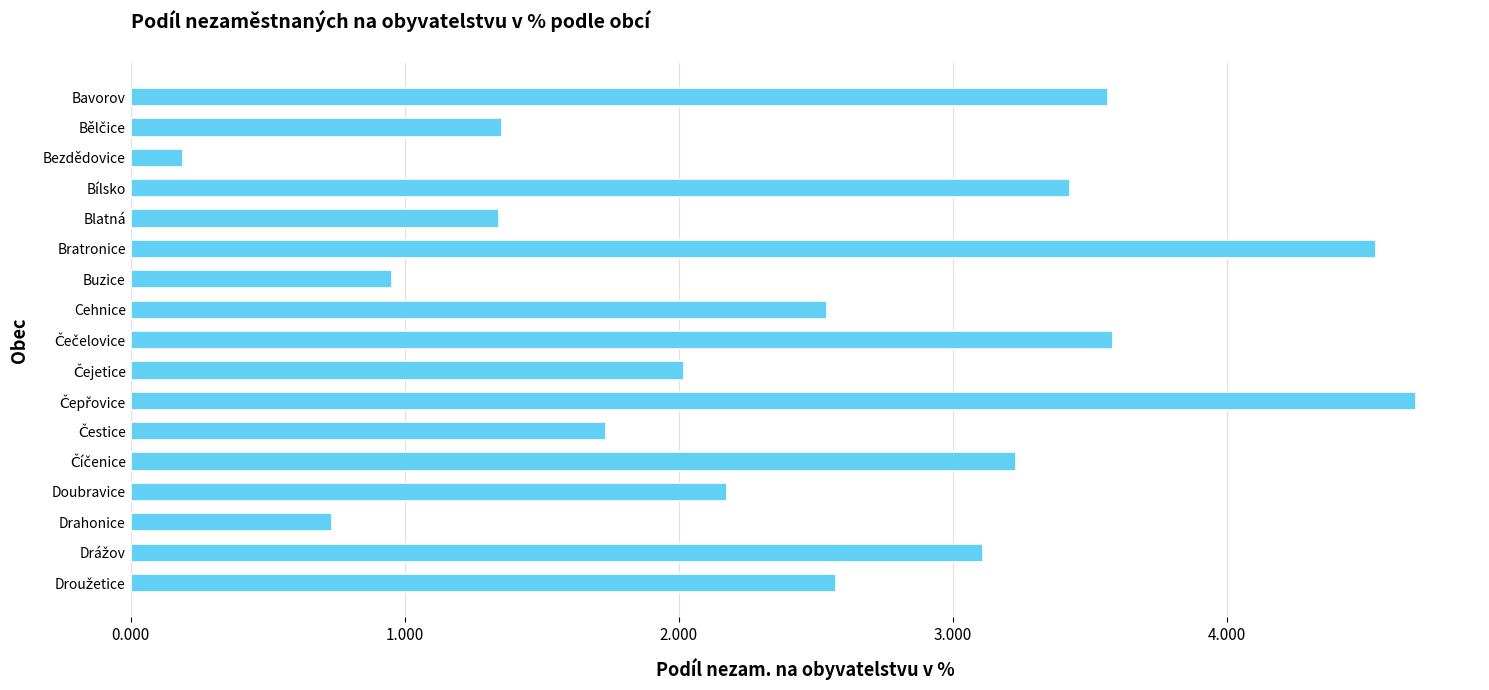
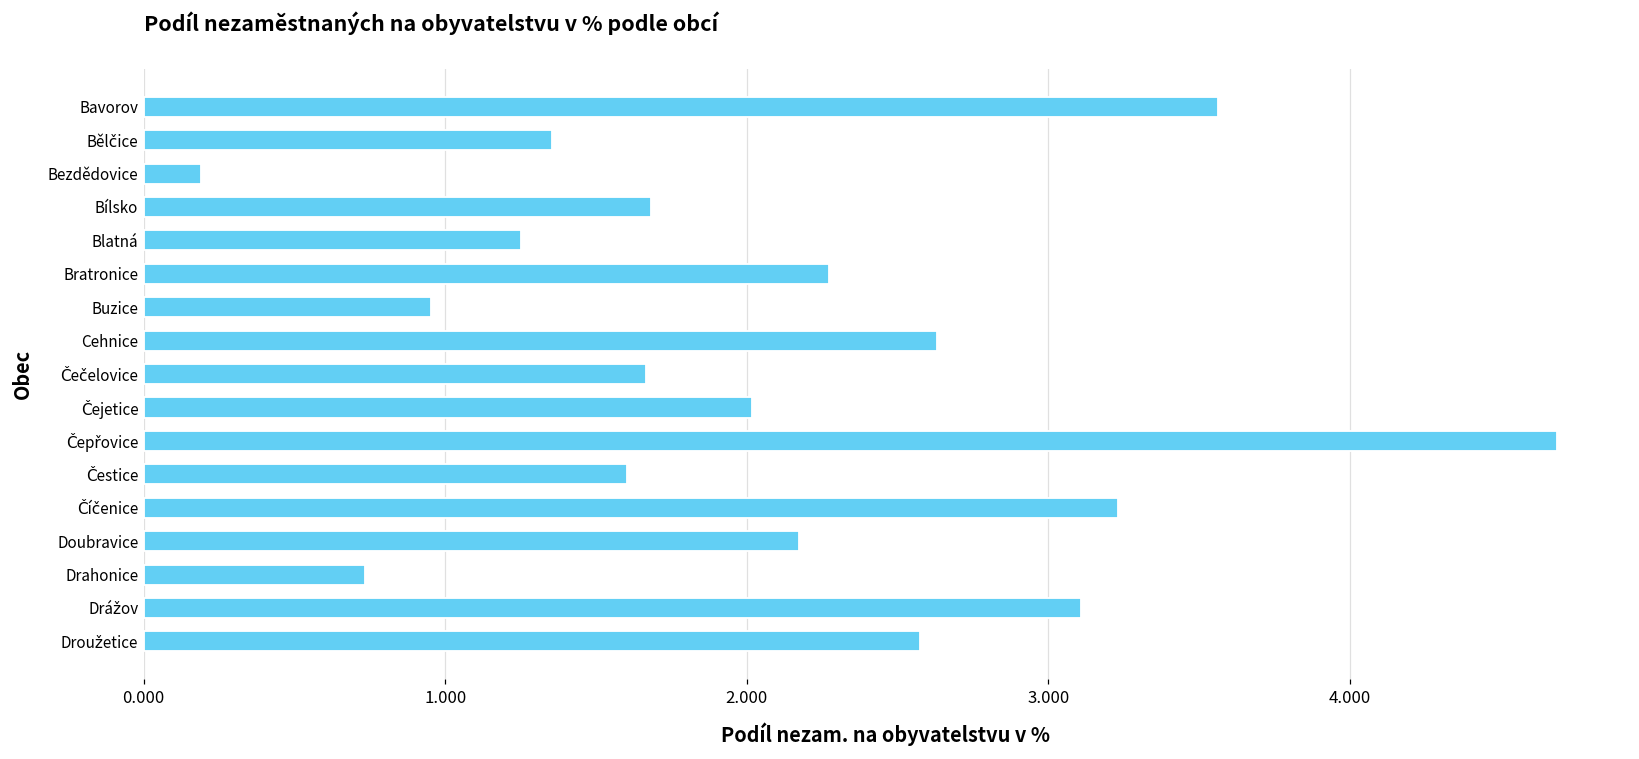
  {
    "Bavorov": 3.56,
    "Bělčice": 1.35,
    "Bezdědovice": 0.19,
-   "Bílsko": 3.43,
-   "Blatná": 1.35,
-   "Bratronice": 4.54,
+   "Bílsko": 1.68,
+   "Blatná": 1.25,
+   "Bratronice": 2.27,
    "Buzice": 0.95,
-   "Cehnice": 2.54,
-   "Čečelovice": 3.58,
+   "Cehnice": 2.63,
+   "Čečelovice": 1.67,
    "Čejetice": 2.02,
    "Čepřovice": 4.69,
-   "Čestice": 1.74,
+   "Čestice": 1.60,
    "Číčenice": 3.23,
    "Doubravice": 2.17,
    "Drahonice": 0.73,
    "Drážov": 3.11,
    "Droužetice": 2.57
  }
